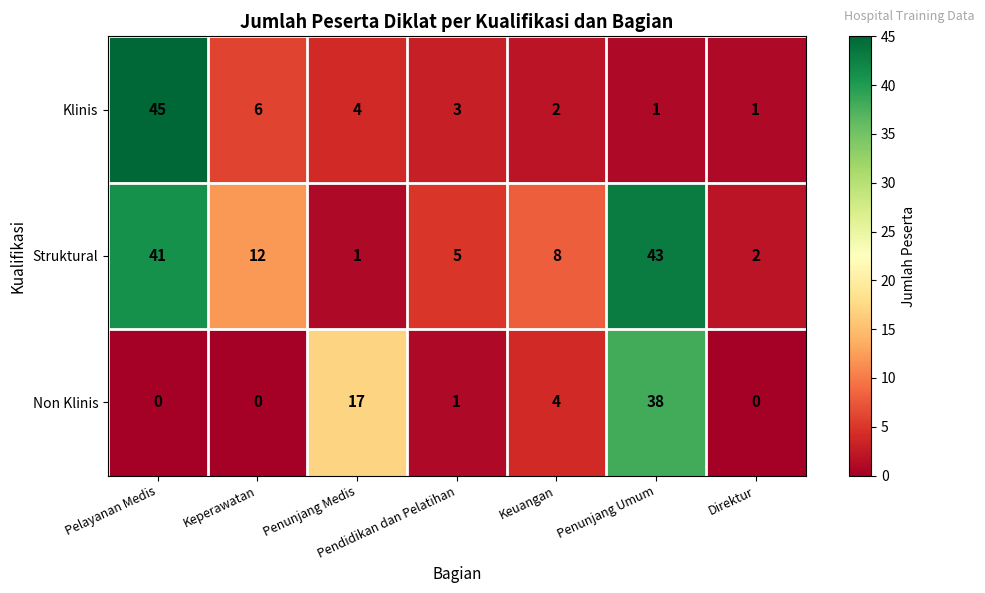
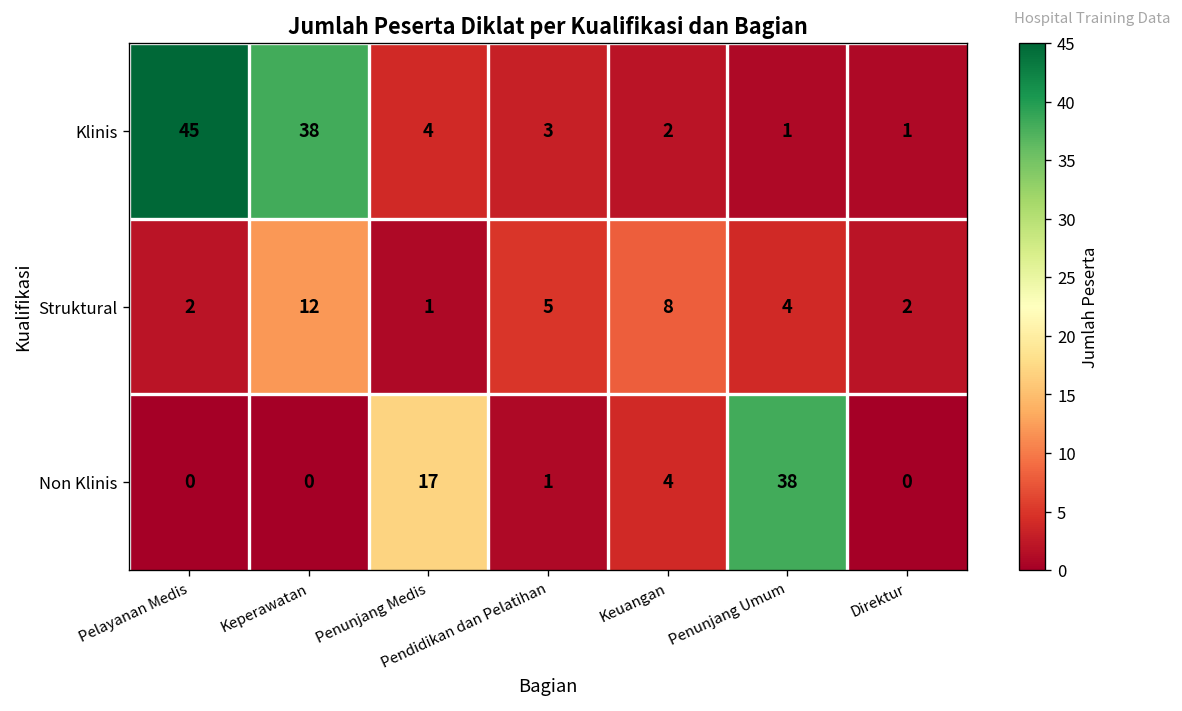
  {
    "Klinis": {
      "Pelayanan Medis": 45,
-     "Keperawatan": 6,
+     "Keperawatan": 38,
      "Penunjang Medis": 4,
      "Pendidikan dan Pelatihan": 3,
      "Keuangan": 2,
      "Penunjang Umum": 1,
      "Direktur": 1
    },
    "Struktural": {
-     "Pelayanan Medis": 41,
+     "Pelayanan Medis": 2,
      "Keperawatan": 12,
      "Penunjang Medis": 1,
      "Pendidikan dan Pelatihan": 5,
      "Keuangan": 8,
-     "Penunjang Umum": 43,
+     "Penunjang Umum": 4,
      "Direktur": 2
    },
    "Non Klinis": {
      "Pelayanan Medis": 0,
      "Keperawatan": 0,
      "Penunjang Medis": 17,
      "Pendidikan dan Pelatihan": 1,
      "Keuangan": 4,
      "Penunjang Umum": 38,
      "Direktur": 0
    }
  }
